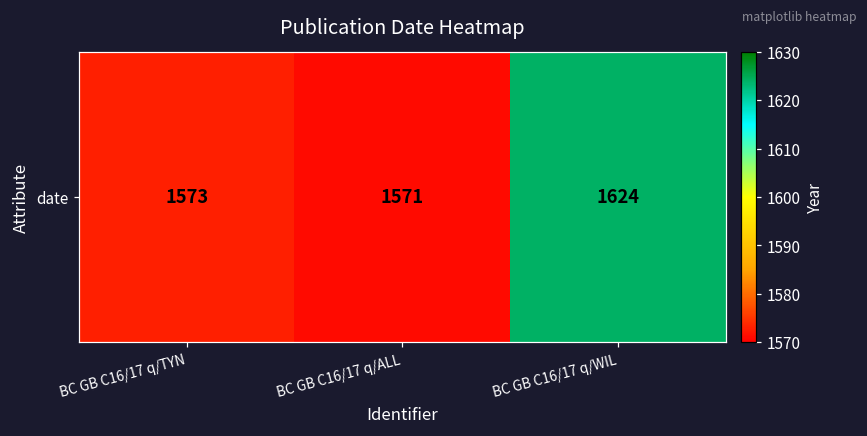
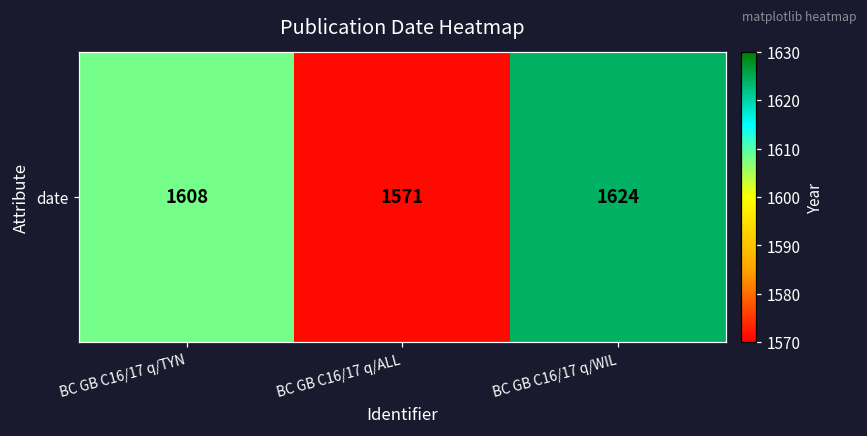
  {
    "date": {
-     "BC GB C16/17 q/TYN": 1573,
+     "BC GB C16/17 q/TYN": 1608,
      "BC GB C16/17 q/ALL": 1571,
      "BC GB C16/17 q/WIL": 1624
    }
  }
